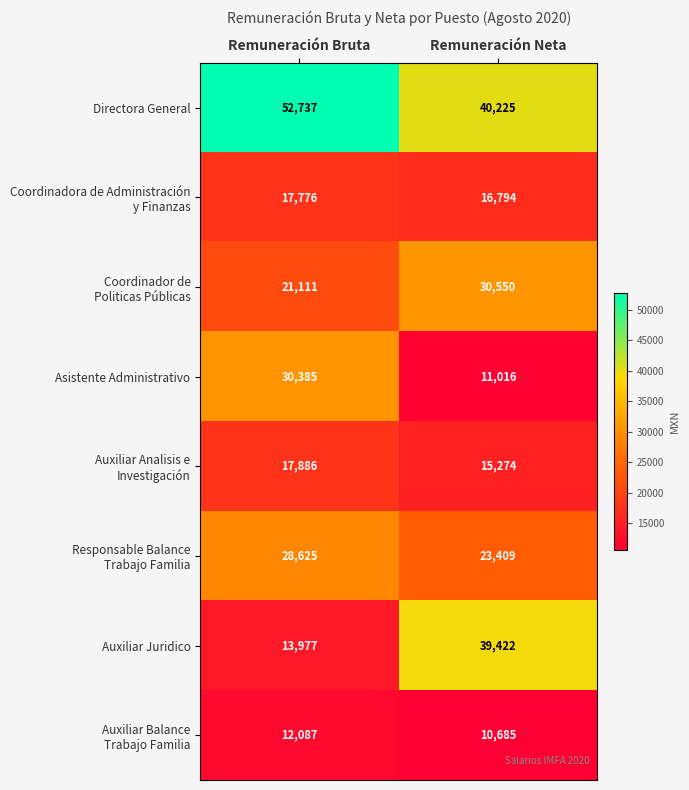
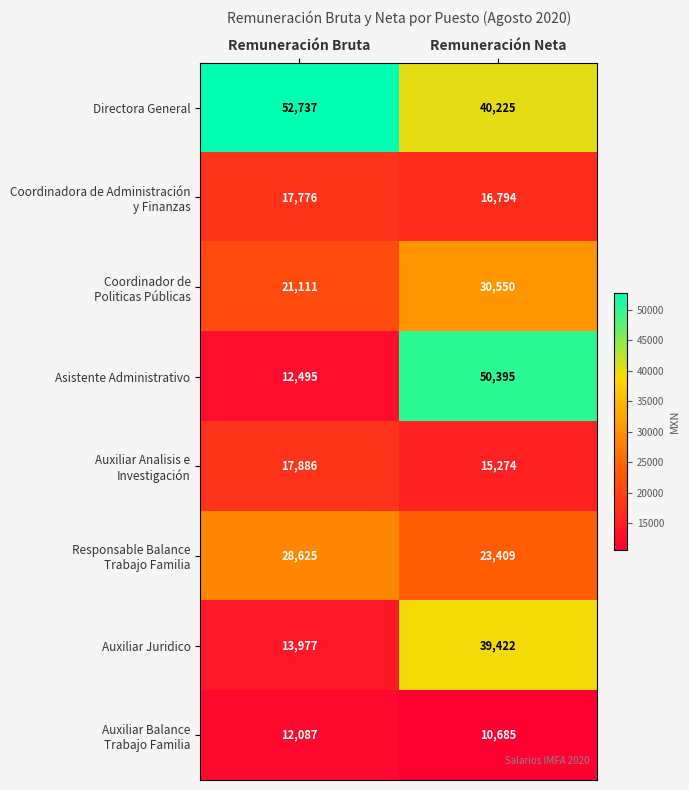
  {
    "Directora General": {
      "Remuneración Bruta": "52,737",
      "Remuneración Neta": "40,225"
    },
    "Coordinadora de Administración y Finanzas": {
      "Remuneración Bruta": "17,776",
      "Remuneración Neta": "16,794"
    },
    "Coordinador de Politicas Públicas": {
      "Remuneración Bruta": "21,111",
      "Remuneración Neta": "30,550"
    },
    "Asistente Administrativo": {
-     "Remuneración Bruta": "30,385",
-     "Remuneración Neta": "11,016"
+     "Remuneración Bruta": "12,495",
+     "Remuneración Neta": "50,395"
    },
    "Auxiliar Analisis e Investigación": {
      "Remuneración Bruta": "17,886",
      "Remuneración Neta": "15,274"
    },
    "Responsable Balance Trabajo Familia": {
      "Remuneración Bruta": "28,625",
      "Remuneración Neta": "23,409"
    },
    "Auxiliar Juridico": {
      "Remuneración Bruta": "13,977",
      "Remuneración Neta": "39,422"
    },
    "Auxiliar Balance Trabajo Familia": {
      "Remuneración Bruta": "12,087"
    }
  }
